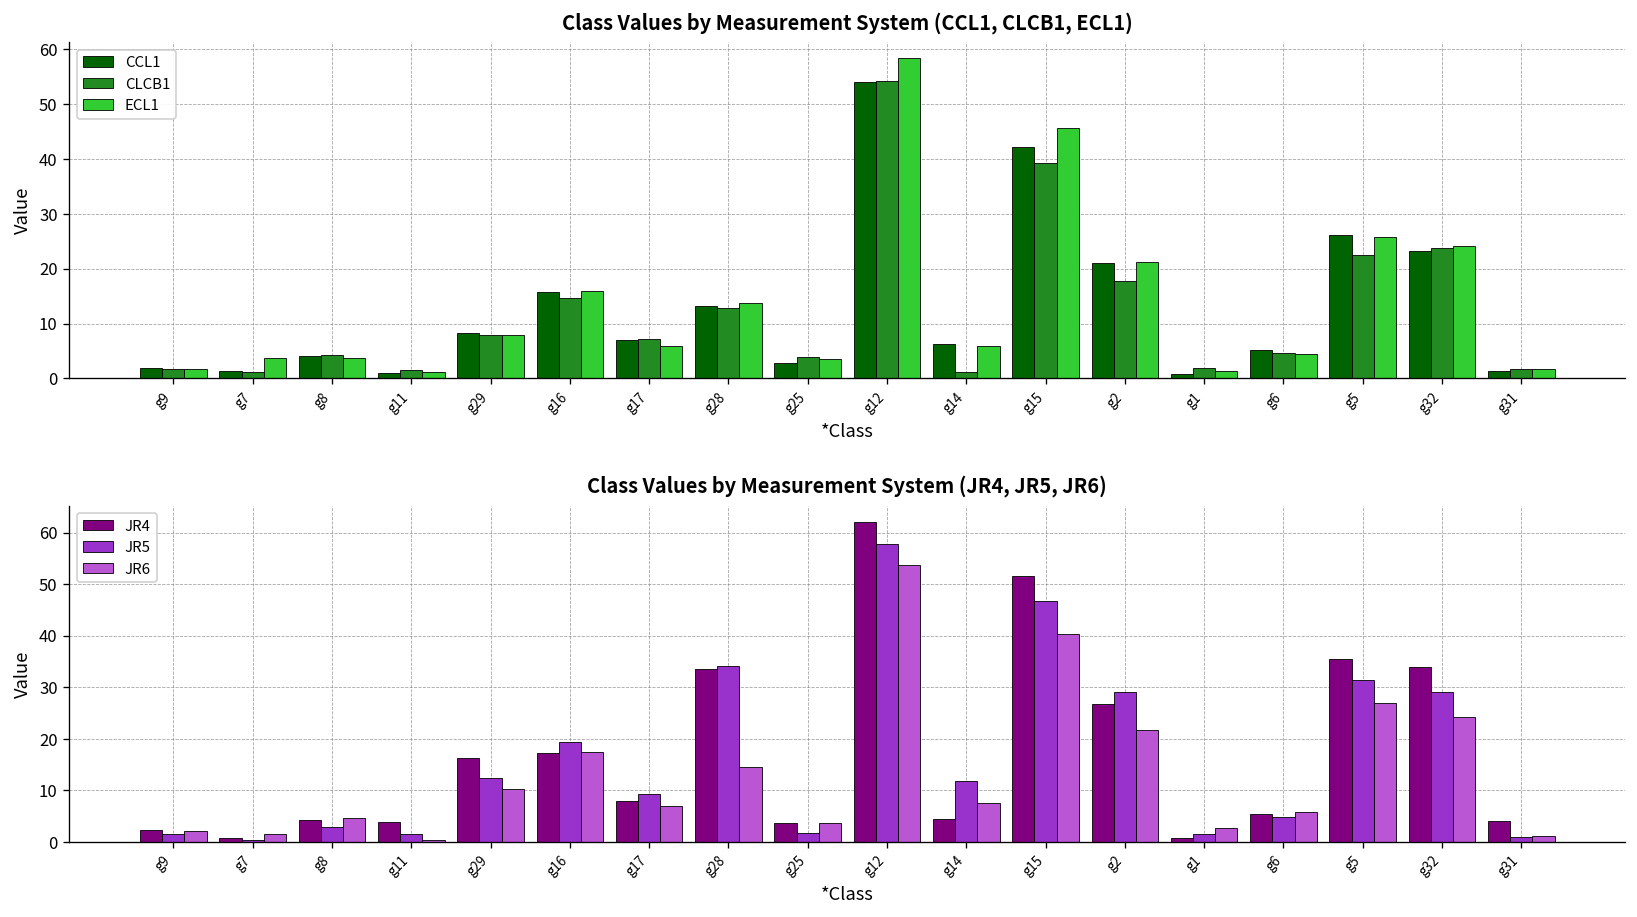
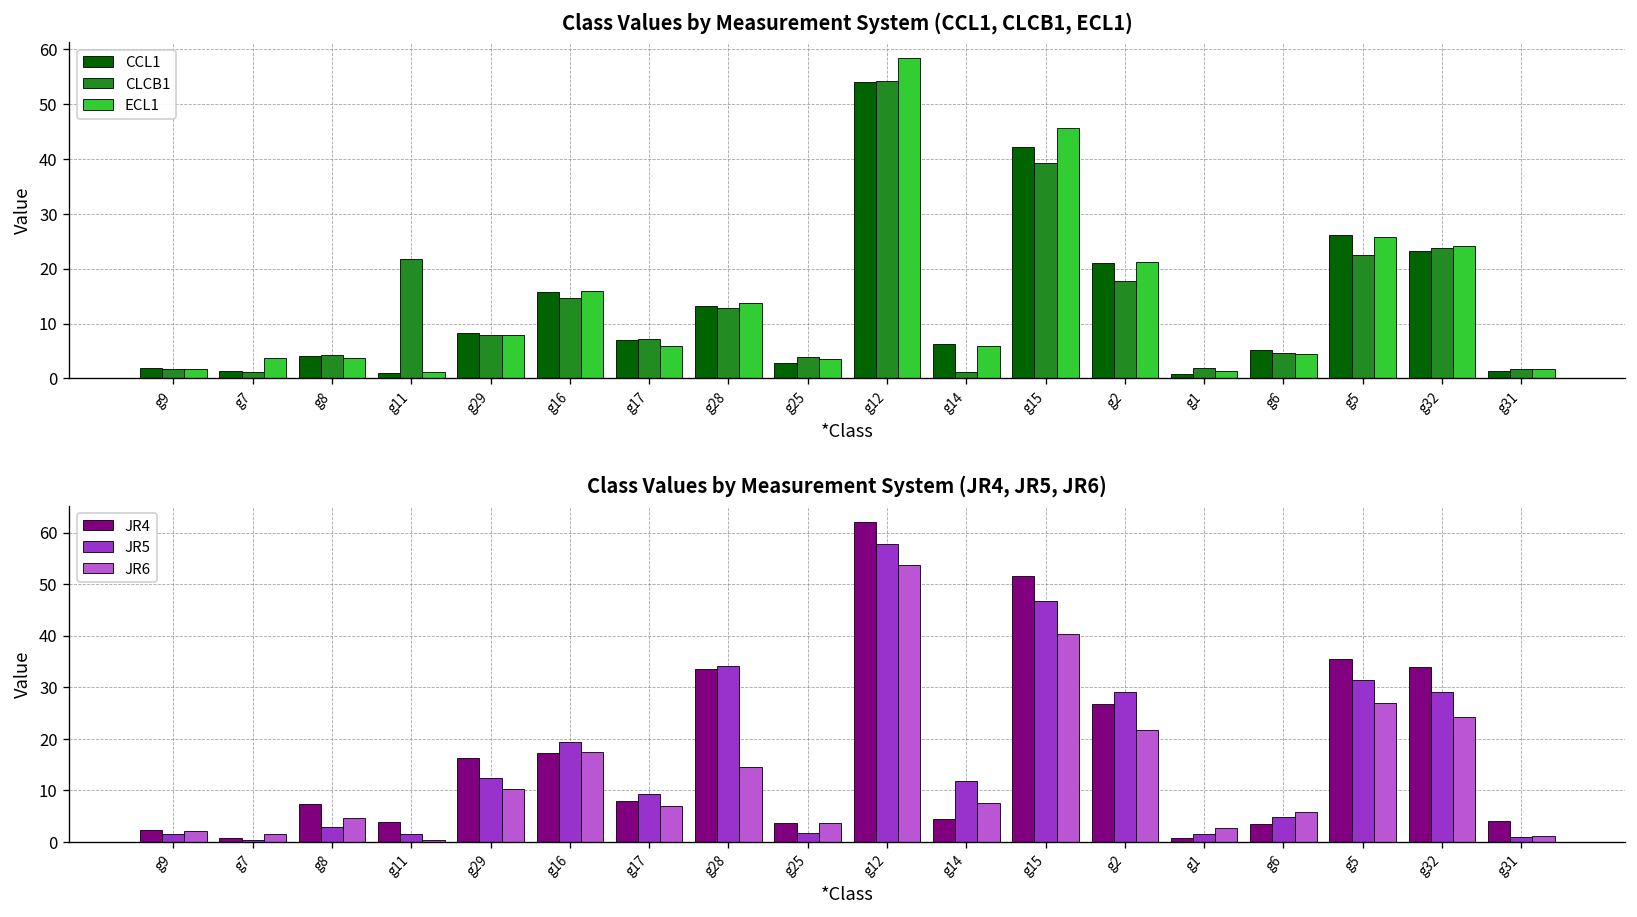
  {
    "Class Values by Measurement System (CCL1, CLCB1, ECL1)": {
      "CCL1": {
        "g9": 2,
        "g7": 1,
        "g8": 4,
        "g11": 1,
        "g29": 8,
        "g16": 16,
        "g17": 7,
        "g28": 13,
        "g25": 3,
        "g12": 54,
        "g14": 6,
        "g15": 42,
        "g2": 21,
        "g1": 1,
        "g6": 5,
        "g5": 26,
        "g32": 23,
        "g31": 1
      },
      "CLCB1": {
        "g9": 2,
        "g7": 1,
        "g8": 4,
-       "g11": 2,
+       "g11": 22,
        "g29": 8,
        "g16": 15,
        "g17": 7,
        "g28": 13,
        "g25": 4,
        "g12": 54,
        "g14": 1,
        "g15": 39,
        "g2": 18,
        "g1": 2,
        "g6": 5,
        "g5": 23,
        "g32": 24,
        "g31": 2
      },
      "ECL1": {
        "g9": 2,
        "g7": 4,
        "g8": 4,
        "g11": 1,
        "g29": 8,
        "g16": 16,
        "g17": 6,
        "g28": 14,
        "g25": 4,
        "g12": 58,
        "g14": 6,
        "g15": 46,
        "g2": 21,
        "g1": 1,
        "g6": 4,
        "g5": 26,
        "g32": 24,
        "g31": 2
      }
    },
    "Class Values by Measurement System (JR4, JR5, JR6)": {
      "JR4": {
        "g9": 2,
        "g7": 1,
-       "g8": 4,
+       "g8": 7,
        "g11": 4,
        "g29": 16,
        "g16": 17,
        "g17": 8,
        "g28": 34,
        "g25": 4,
        "g12": 62,
        "g14": 4,
        "g15": 52,
        "g2": 27,
        "g1": 1,
-       "g6": 5,
+       "g6": 3,
        "g5": 36,
        "g32": 34,
        "g31": 4
      }
    }
  }
